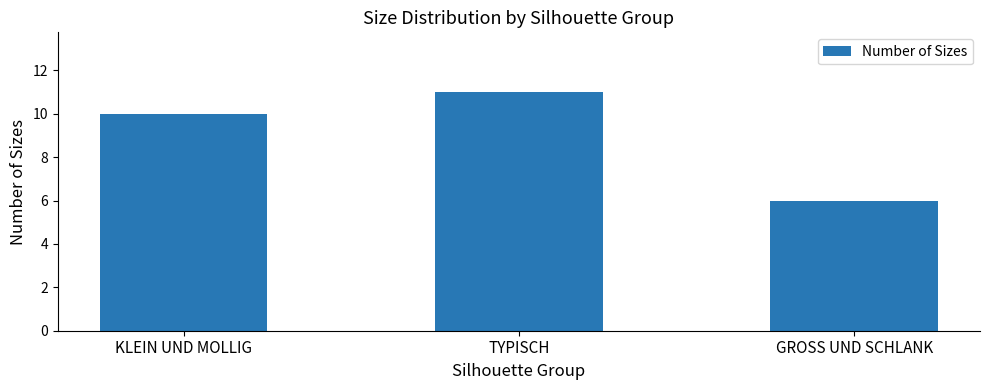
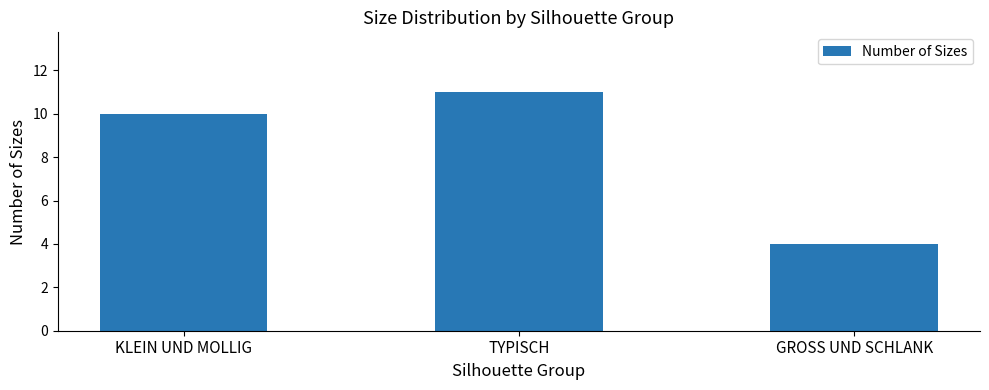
  {
    "KLEIN UND MOLLIG": 10,
    "TYPISCH": 11,
-   "GROSS UND SCHLANK": 6
+   "GROSS UND SCHLANK": 4
  }
